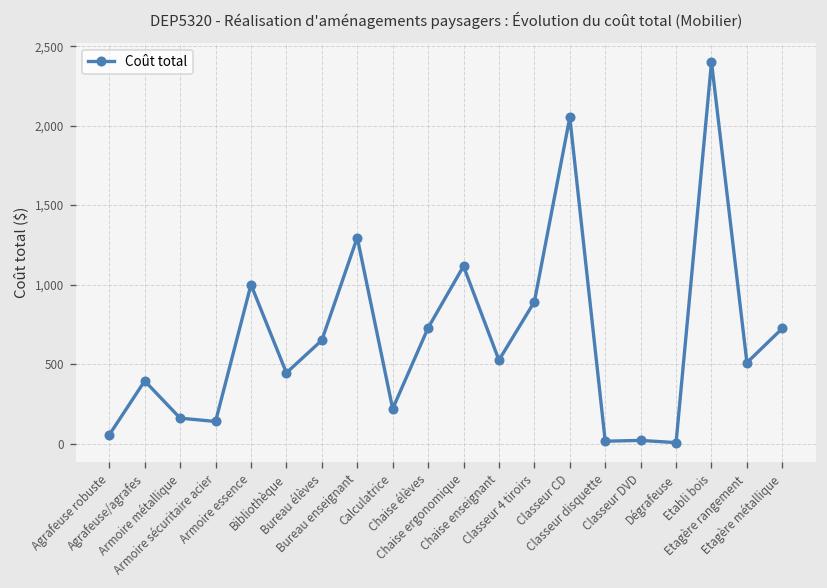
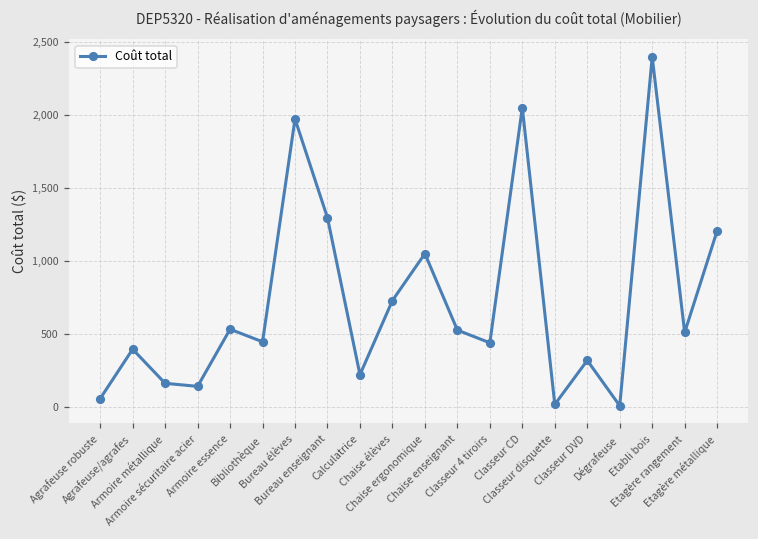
  {
    "Agrafeuse robuste": "60",
    "Agrafeuse/agrafes": "390",
    "Armoire métallique": "160",
    "Armoire sécuritaire acier": "140",
-   "Armoire essence": "1,000",
+   "Armoire essence": "530",
    "Bibliothèque": "450",
-   "Bureau élèves": "650",
+   "Bureau élèves": "1,970",
    "Bureau enseignant": "1,300",
    "Calculatrice": "220",
    "Chaise élèves": "730",
-   "Chaise ergonomique": "1,120",
+   "Chaise ergonomique": "1,050",
    "Chaise enseignant": "530",
-   "Classeur 4 tiroirs": "890",
+   "Classeur 4 tiroirs": "440",
    "Classeur CD": "2,050",
    "Classeur disquette": "20",
-   "Classeur DVD": "20",
+   "Classeur DVD": "320",
    "Dégrafeuse": "10",
    "Etabli bois": "2,400",
    "Etagère rangement": "510",
-   "Etagère métallique": "730"
+   "Etagère métallique": "1,210"
  }
